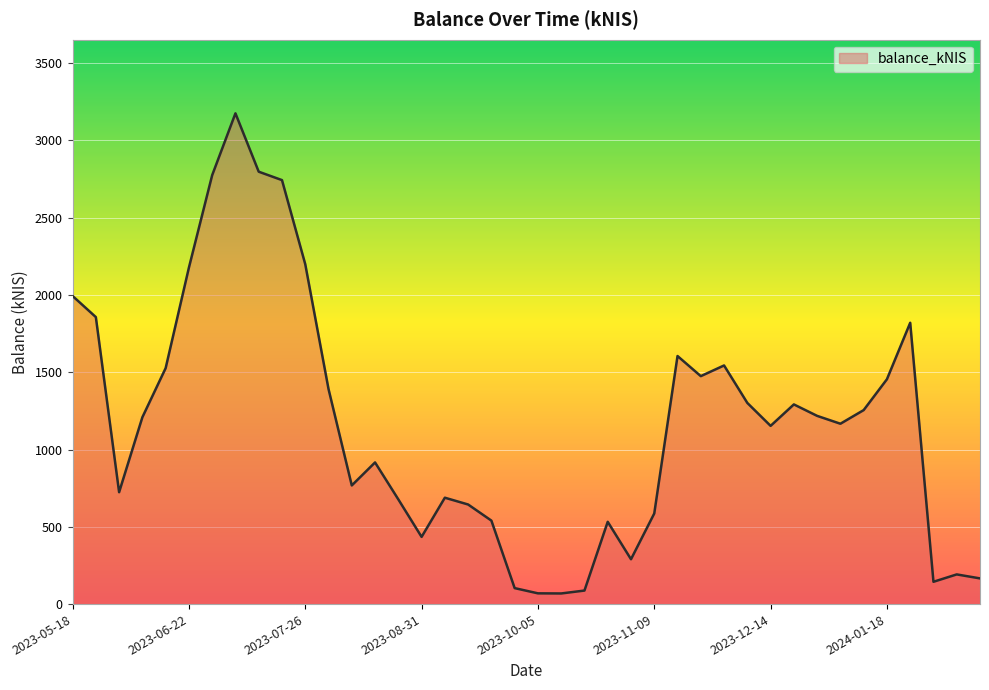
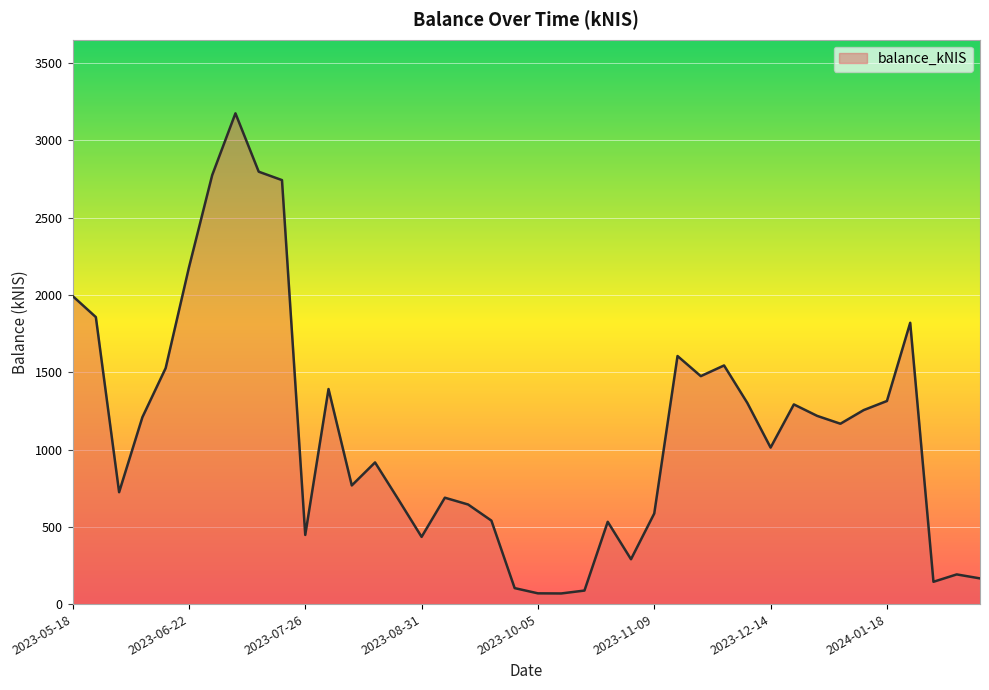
  {
    "2023-05-18": 1990,
    "2023-06-22": 2180,
-   "2023-07-26": 2200,
+   "2023-07-26": 450,
    "2023-08-31": 430,
    "2023-10-05": 70,
    "2023-11-09": 590,
-   "2023-12-14": 1150,
-   "2024-01-18": 1450
+   "2023-12-14": 1010,
+   "2024-01-18": 1310
  }
